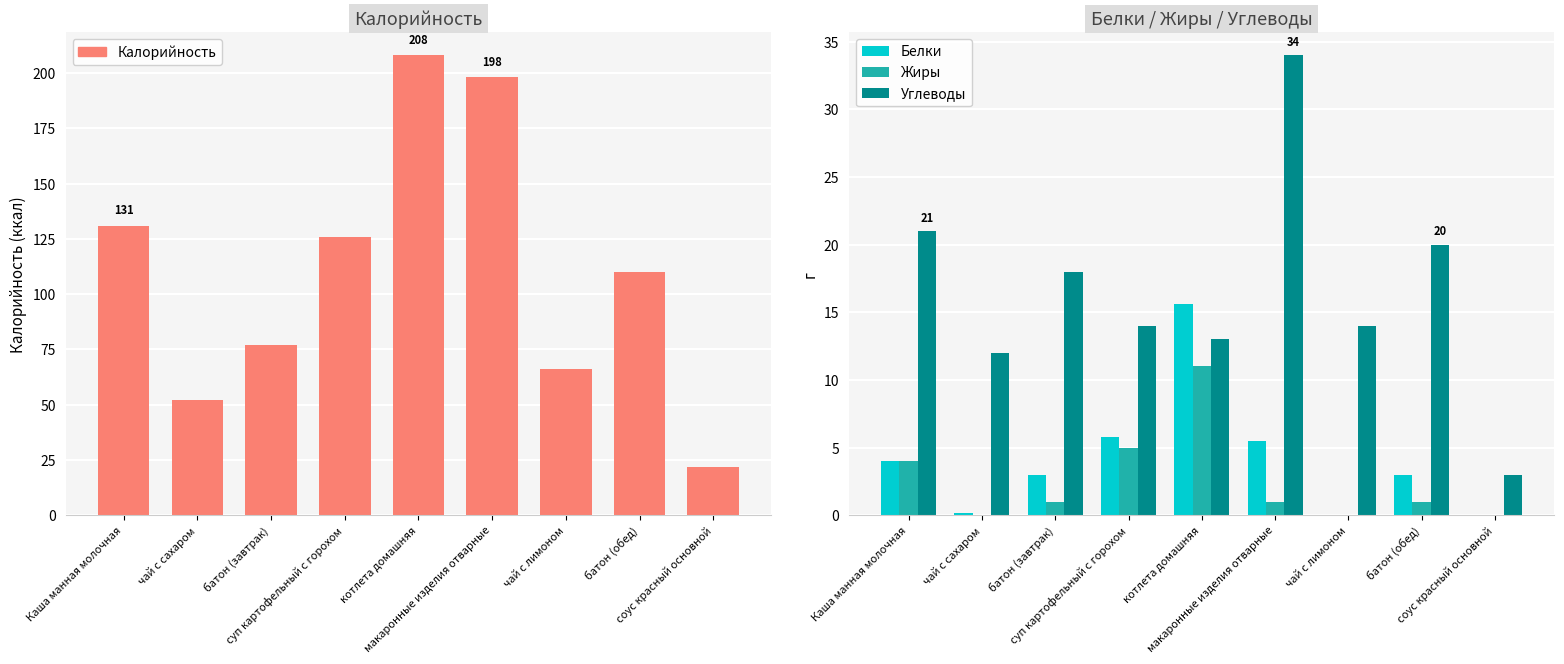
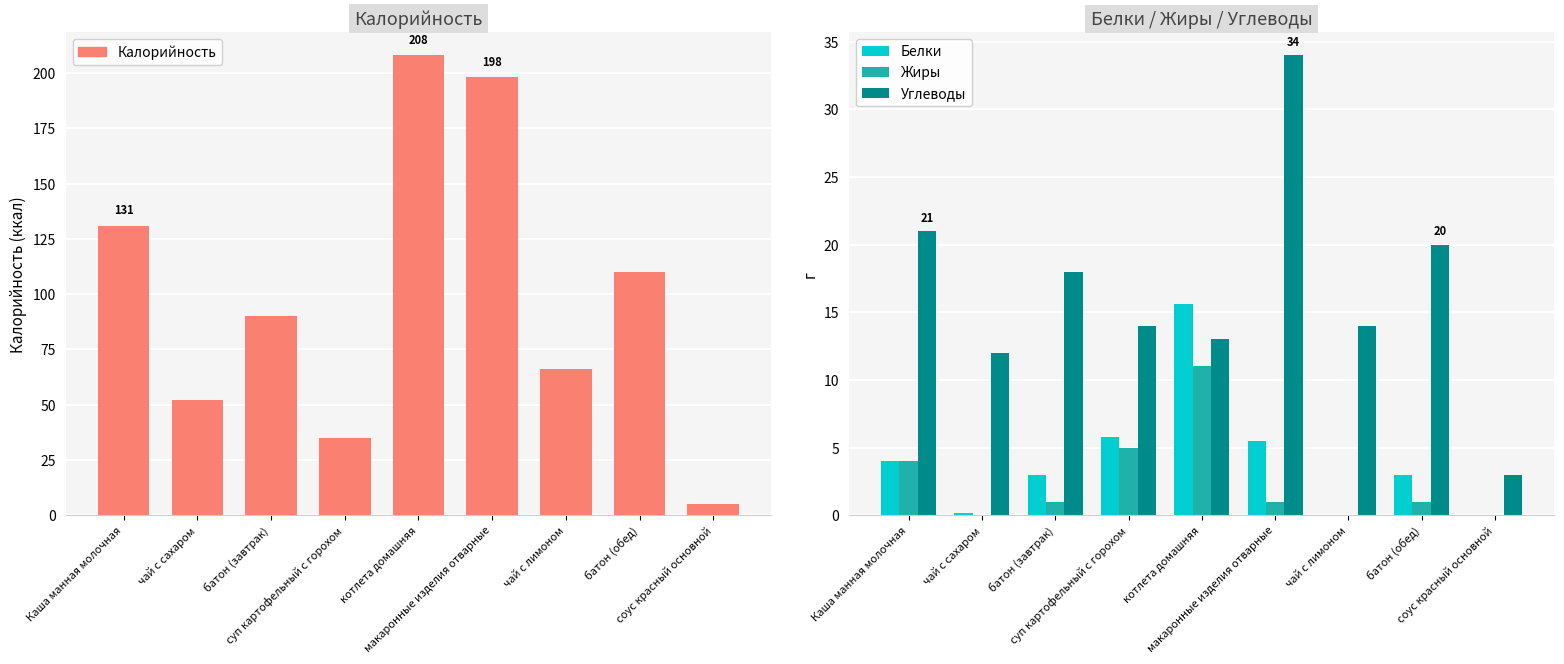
  {
    "Калорийность": {
      "чай с сахаром": 52,
-     "батон (завтрак)": 77,
-     "суп картофельный с горохом": 126,
+     "батон (завтрак)": 90,
+     "суп картофельный с горохом": 35,
      "чай с лимоном": 66,
      "батон (обед)": 110,
-     "соус красный основной": 22
+     "соус красный основной": 5
    }
  }
